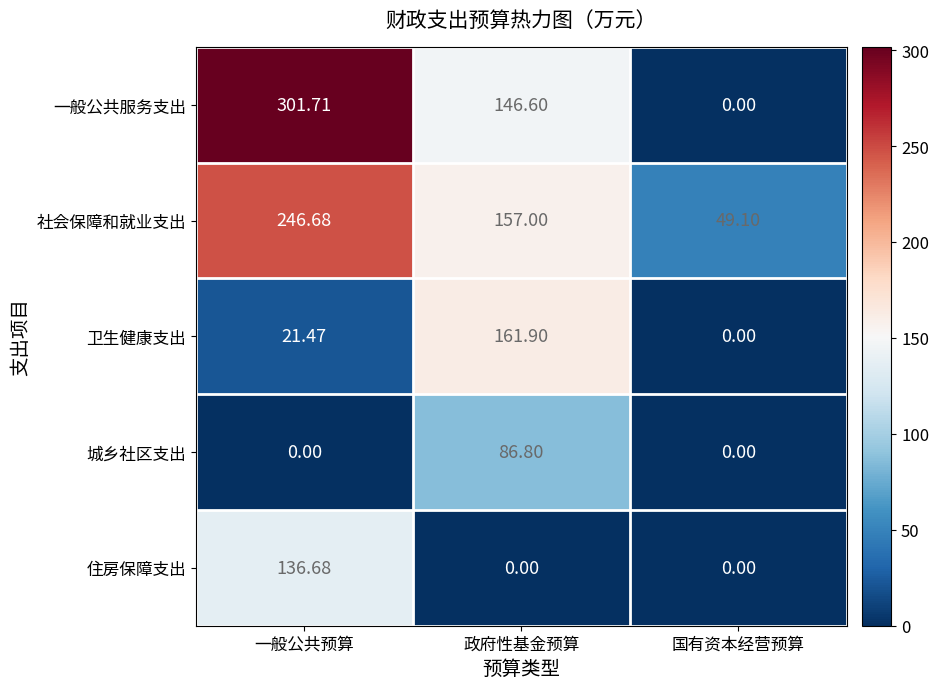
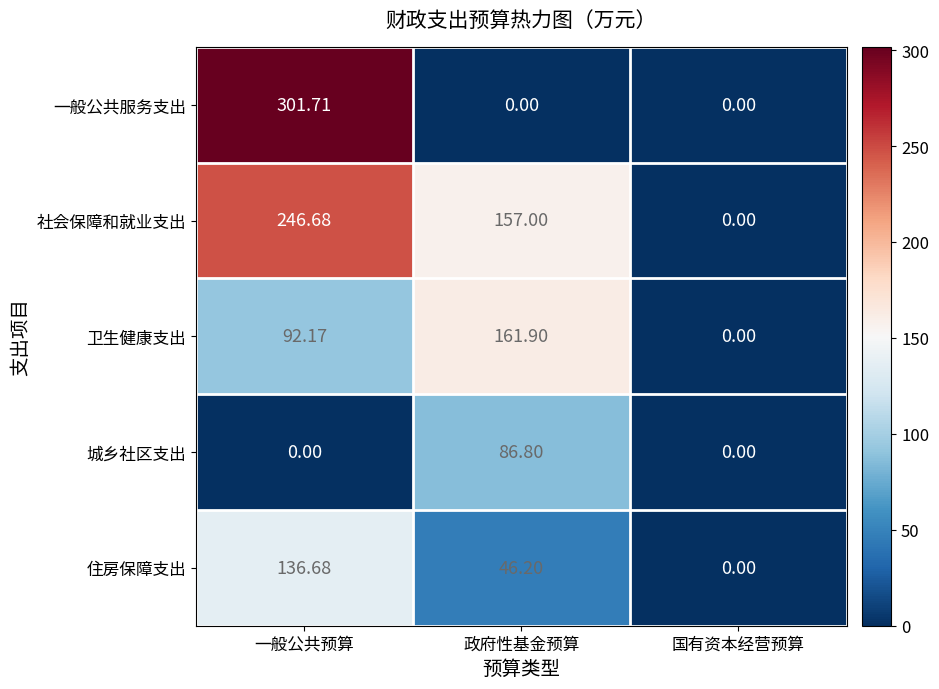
  {
    "一般公共服务支出": {
      "一般公共预算": 301.71,
-     "政府性基金预算": 146.60,
+     "政府性基金预算": 0.00,
      "国有资本经营预算": 0.00
    },
    "社会保障和就业支出": {
      "一般公共预算": 246.68,
      "政府性基金预算": 157.00,
-     "国有资本经营预算": 49.10
+     "国有资本经营预算": 0.00
    },
    "卫生健康支出": {
-     "一般公共预算": 21.47,
+     "一般公共预算": 92.17,
      "政府性基金预算": 161.90,
      "国有资本经营预算": 0.00
    },
    "城乡社区支出": {
      "一般公共预算": 0.00,
      "政府性基金预算": 86.80,
      "国有资本经营预算": 0.00
    },
    "住房保障支出": {
      "一般公共预算": 136.68,
-     "政府性基金预算": 0.00,
+     "政府性基金预算": 46.20,
      "国有资本经营预算": 0.00
    }
  }
